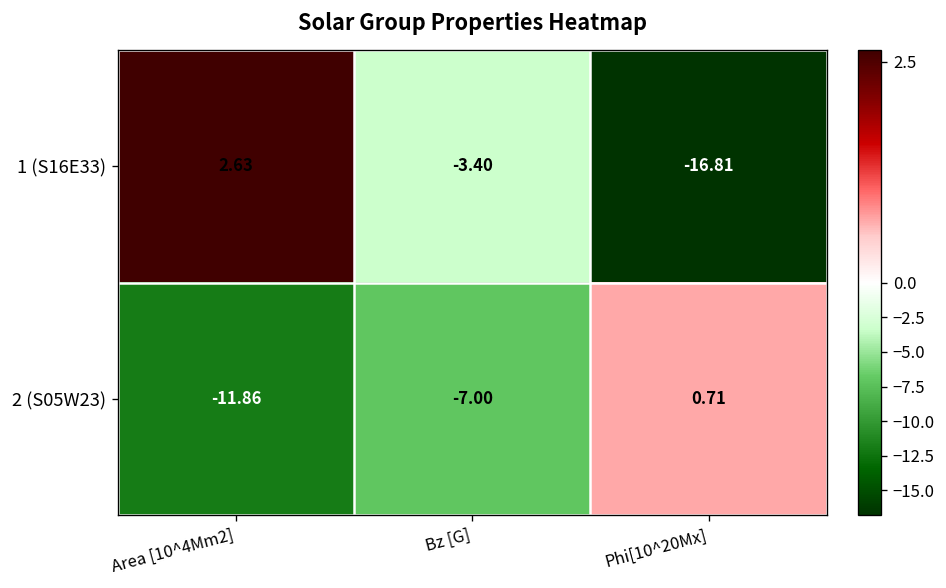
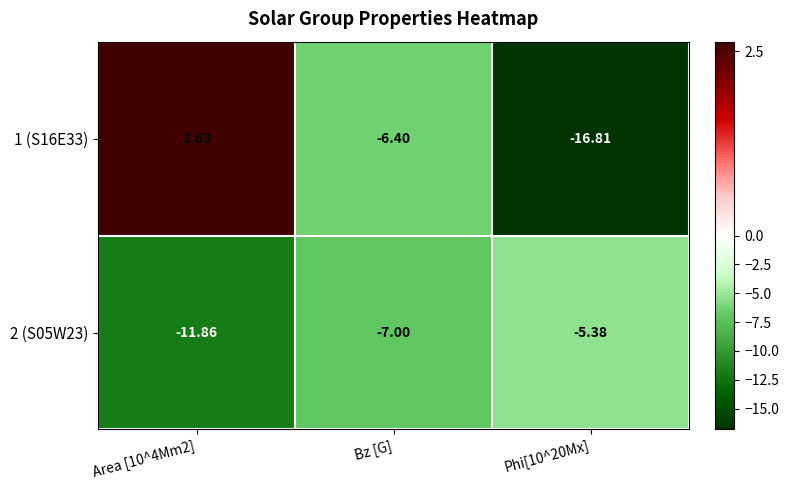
  {
    "1 (S16E33)": {
      "Area [10^4Mm2]": 2.63,
-     "Bz [G]": -3.40,
+     "Bz [G]": -6.40,
      "Phi[10^20Mx]": -16.81
    },
    "2 (S05W23)": {
      "Area [10^4Mm2]": -11.86,
      "Bz [G]": -7.00,
-     "Phi[10^20Mx]": 0.71
+     "Phi[10^20Mx]": -5.38
    }
  }
